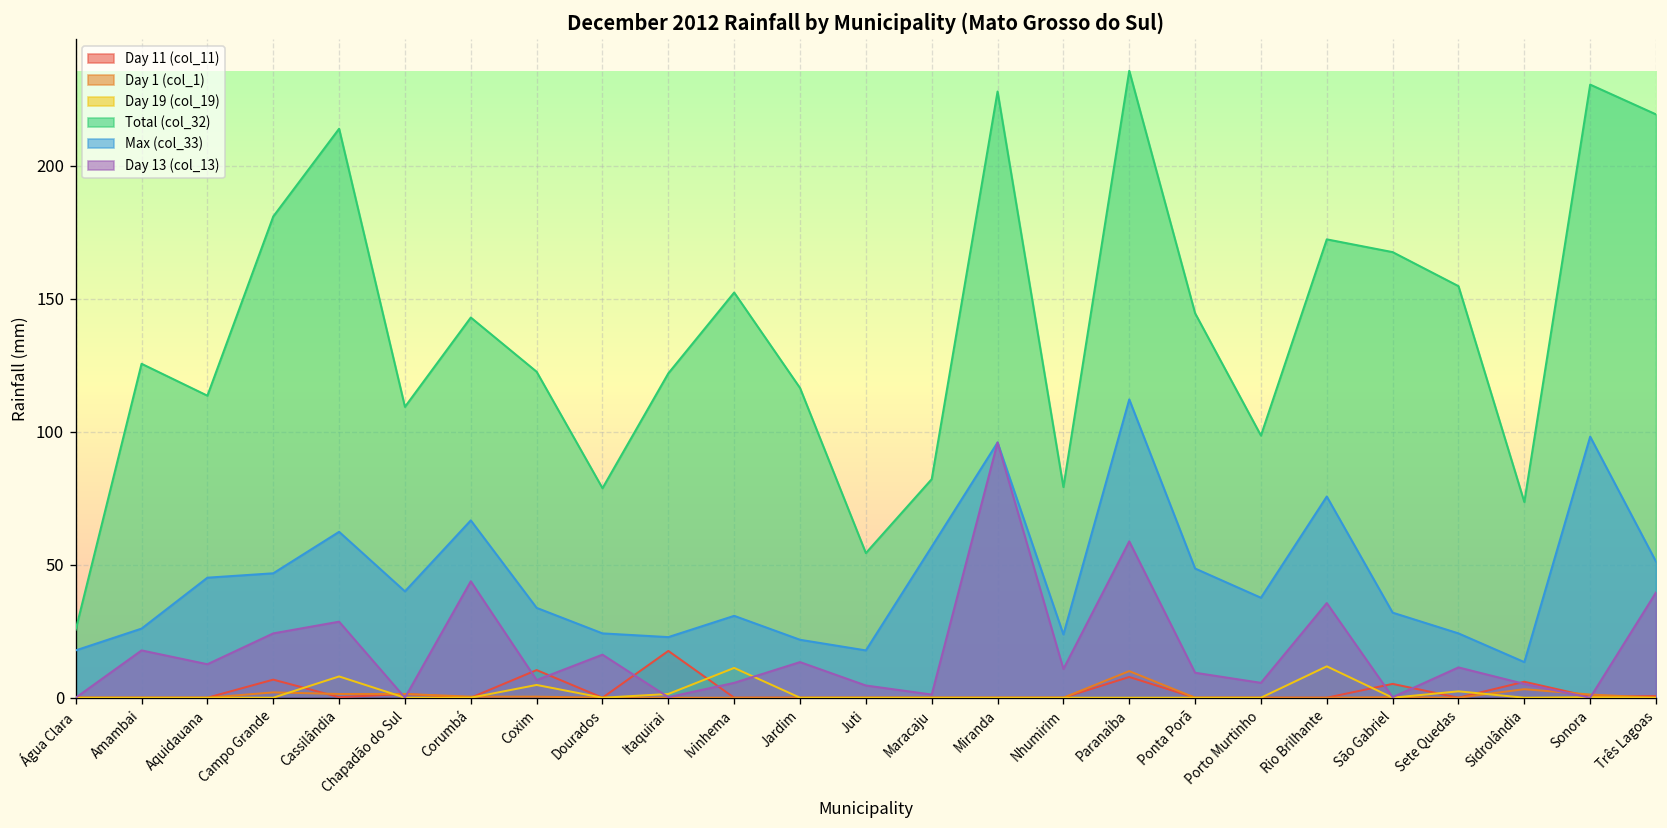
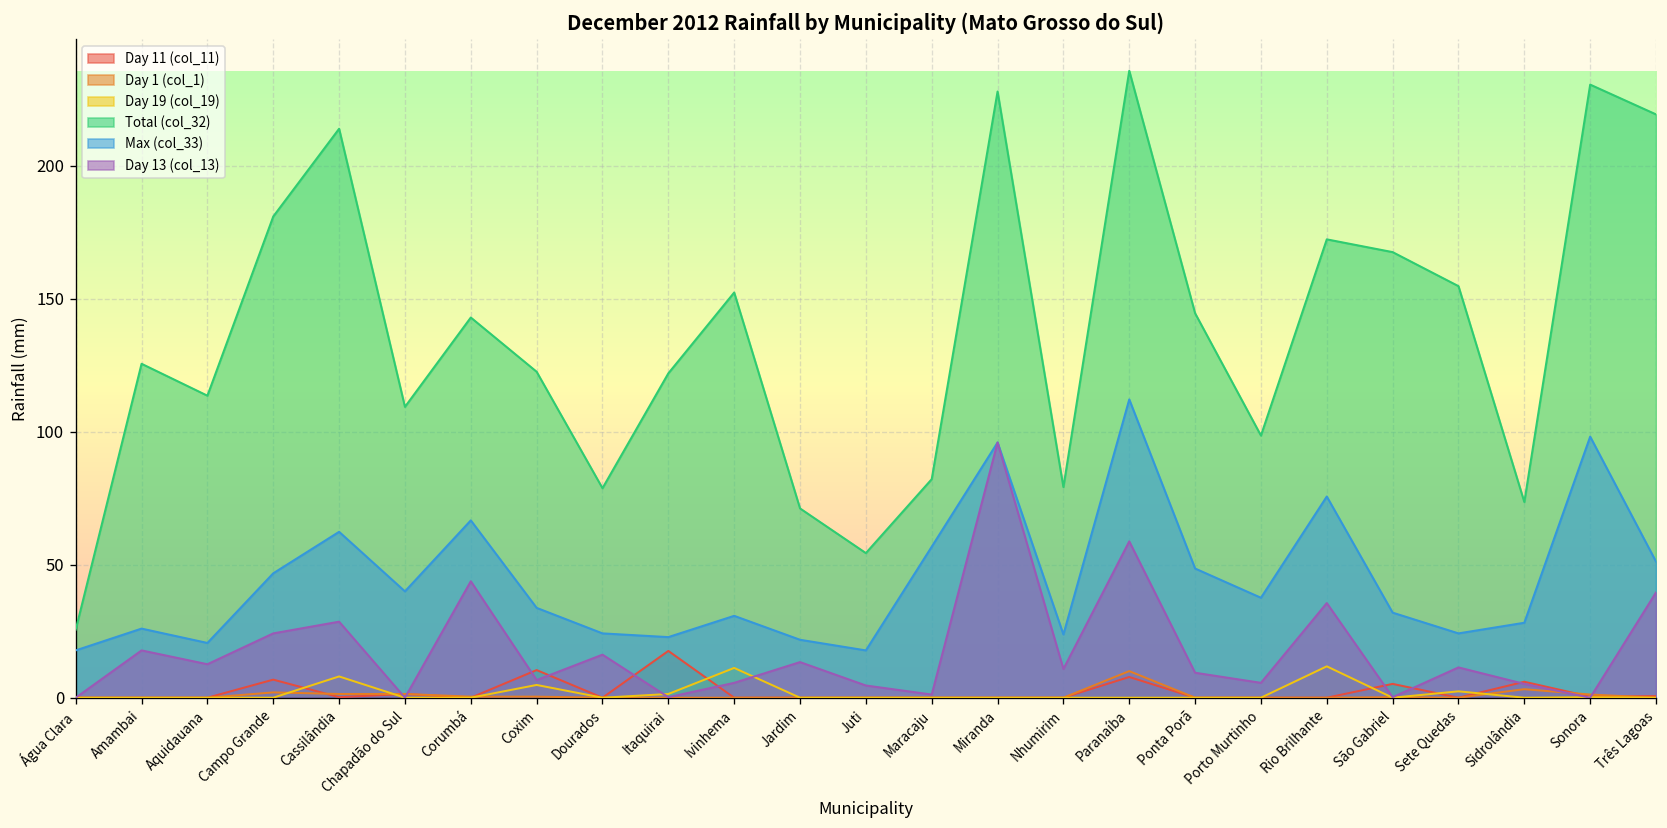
  {
    "Day 19 (col_19)": {
      "Campo Grande": 0,
      "Cassilândia": 8,
      "Coxim": 5,
      "Itaquirai": 1,
      "Ivinhema": 11,
      "Paranaíba": 0,
      "Rio Brilhante": 12,
      "Sete Quedas": 2,
      "Sidrolândia": 0
    },
    "Total (col_32)": {
      "Água Clara": 26,
      "Amambai": 126,
      "Aquidauana": 114,
      "Campo Grande": 181,
      "Cassilândia": 214,
      "Chapadão do Sul": 109,
      "Corumbá": 143,
      "Coxim": 123,
      "Dourados": 79,
      "Itaquirai": 122,
      "Ivinhema": 152,
-     "Jardim": 117,
+     "Jardim": 71,
      "Juti": 54,
      "Maracaju": 82,
      "Miranda": 228,
      "Nhumirim": 79,
      "Paranaíba": 236,
      "Ponta Porã": 145,
      "Porto Murtinho": 99,
      "Rio Brilhante": 172,
      "São Gabriel": 168,
      "Sete Quedas": 155,
      "Sidrolândia": 74,
      "Sonora": 231,
      "Três Lagoas": 219
    },
    "Max (col_33)": {
      "Água Clara": 18,
      "Amambai": 26,
-     "Aquidauana": 45,
+     "Aquidauana": 21,
      "Campo Grande": 47,
      "Cassilândia": 62,
      "Chapadão do Sul": 40,
      "Corumbá": 67,
      "Coxim": 34,
      "Dourados": 24,
      "Itaquirai": 23,
      "Ivinhema": 31,
      "Jardim": 22,
      "Juti": 18,
      "Maracaju": 57,
      "Nhumirim": 24,
      "Paranaíba": 112,
      "Ponta Porã": 49,
      "Porto Murtinho": 38,
      "Rio Brilhante": 76,
      "São Gabriel": 32,
      "Sete Quedas": 24,
-     "Sidrolândia": 13,
+     "Sidrolândia": 28,
      "Sonora": 98,
      "Três Lagoas": 51
    },
    "Day 13 (col_13)": {
      "Amambai": 18,
      "Aquidauana": 13,
      "Campo Grande": 24,
      "Cassilândia": 29,
      "Corumbá": 44,
      "Coxim": 7,
      "Dourados": 16,
      "Ivinhema": 6,
      "Jardim": 13,
      "Juti": 5,
      "Maracaju": 1,
      "Nhumirim": 11,
      "Paranaíba": 59,
      "Ponta Porã": 9,
      "Porto Murtinho": 6,
      "Rio Brilhante": 36,
      "Sete Quedas": 11,
      "Três Lagoas": 40
    }
  }
